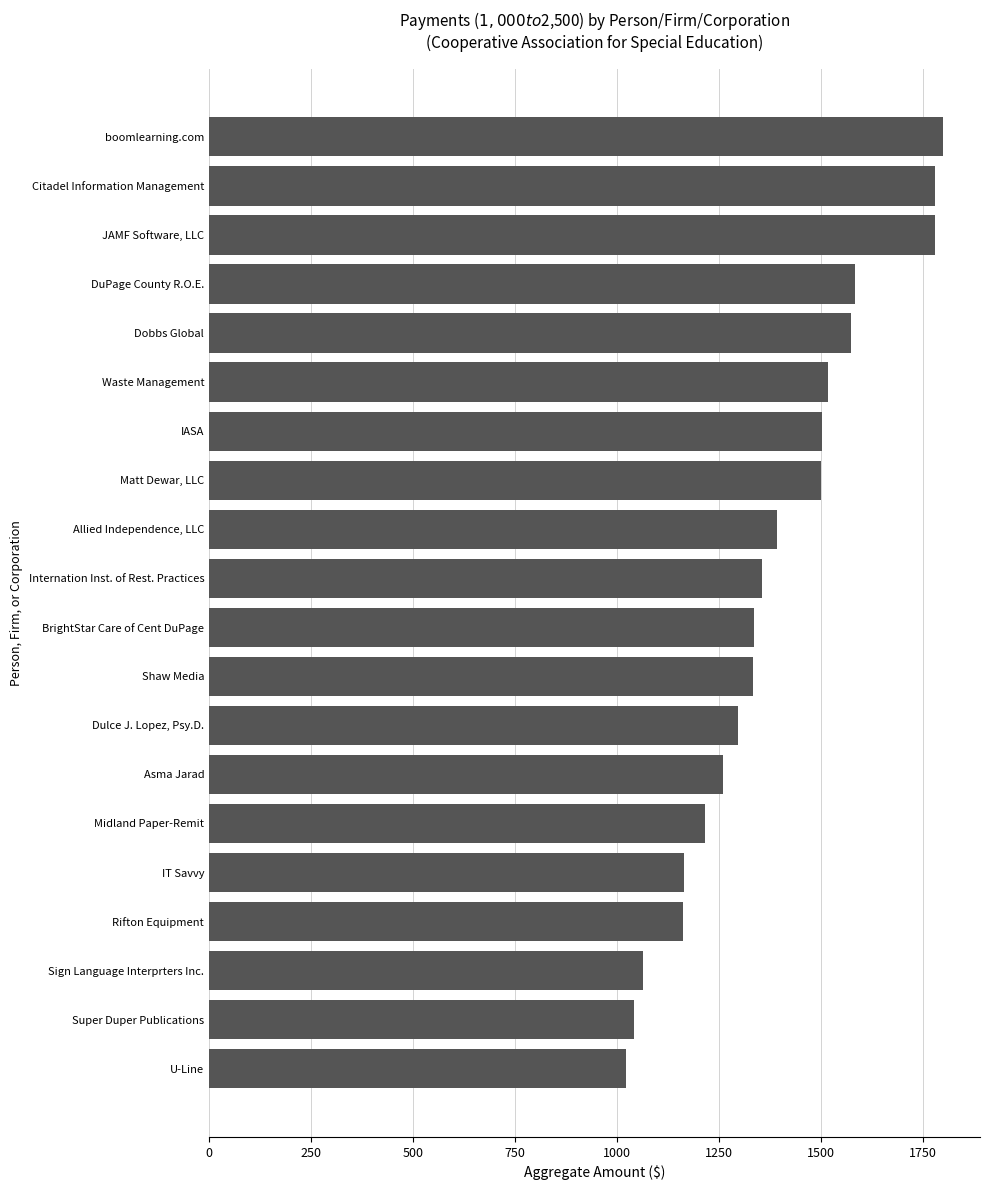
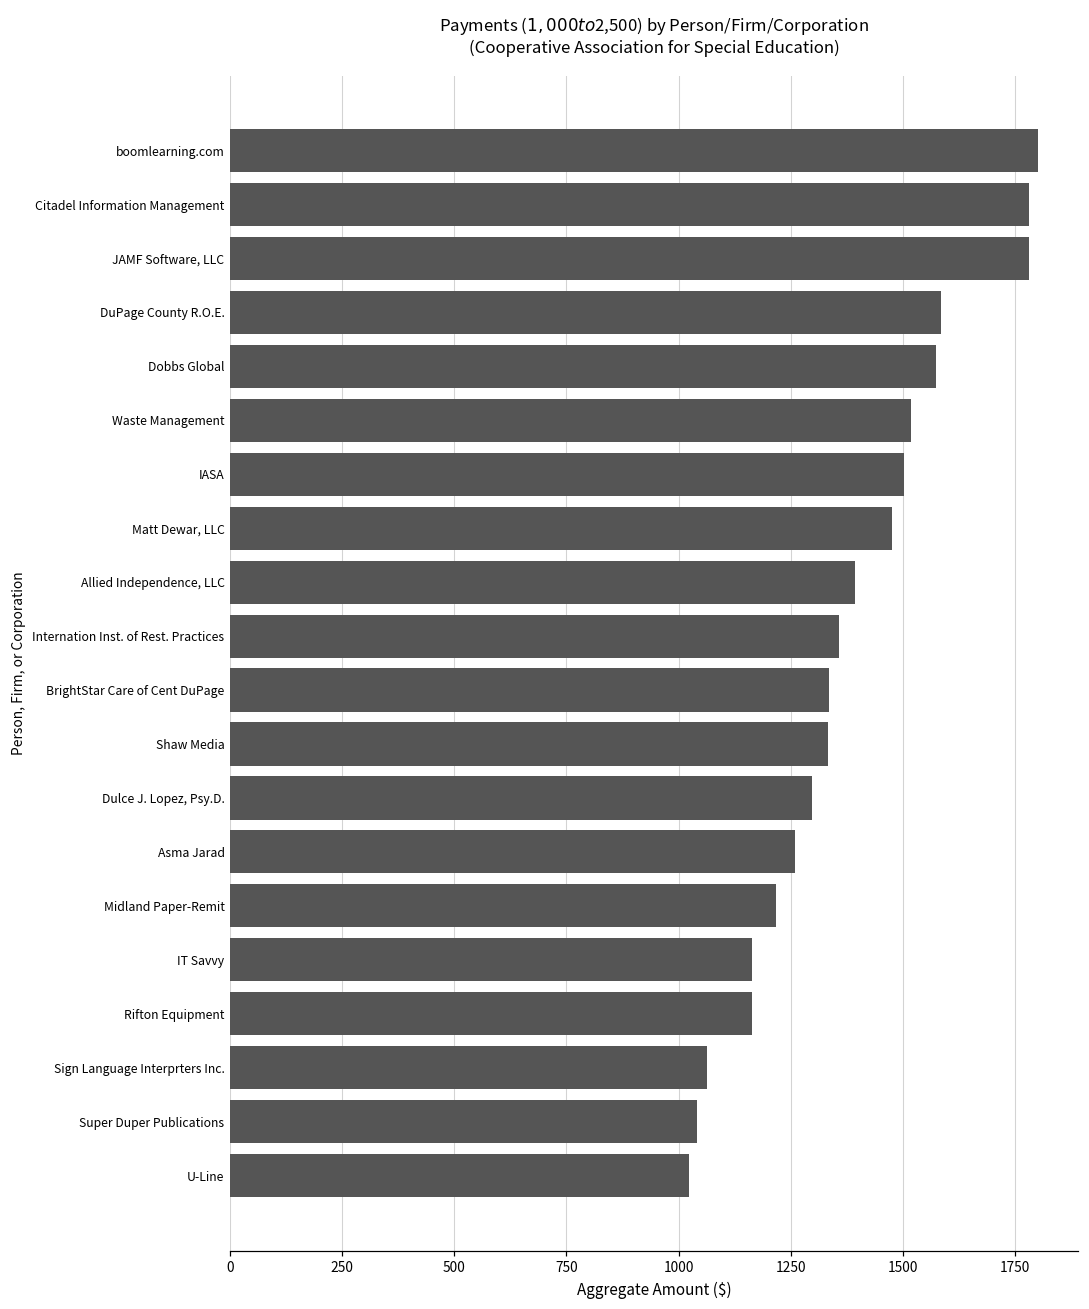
  {
    "boomlearning.com": 1800,
    "Citadel Information Management": 1780,
    "JAMF Software, LLC": 1780,
    "DuPage County R.O.E.": 1580,
    "Dobbs Global": 1570,
    "Waste Management": 1520,
    "IASA": 1500,
-   "Matt Dewar, LLC": 1500,
+   "Matt Dewar, LLC": 1480,
    "Allied Independence, LLC": 1390,
    "Internation Inst. of Rest. Practices": 1360,
    "BrightStar Care of Cent DuPage": 1340,
    "Shaw Media": 1330,
    "Dulce J. Lopez, Psy.D.": 1300,
    "Asma Jarad": 1260,
    "Midland Paper-Remit": 1220,
    "IT Savvy": 1160,
    "Rifton Equipment": 1160,
    "Sign Language Interprters Inc.": 1060,
    "Super Duper Publications": 1040,
    "U-Line": 1020
  }
